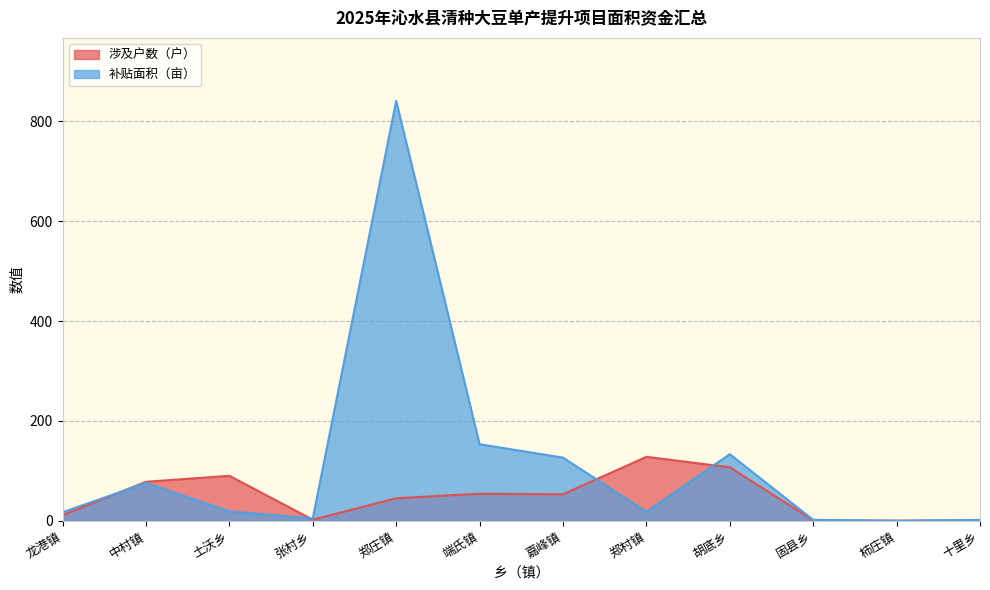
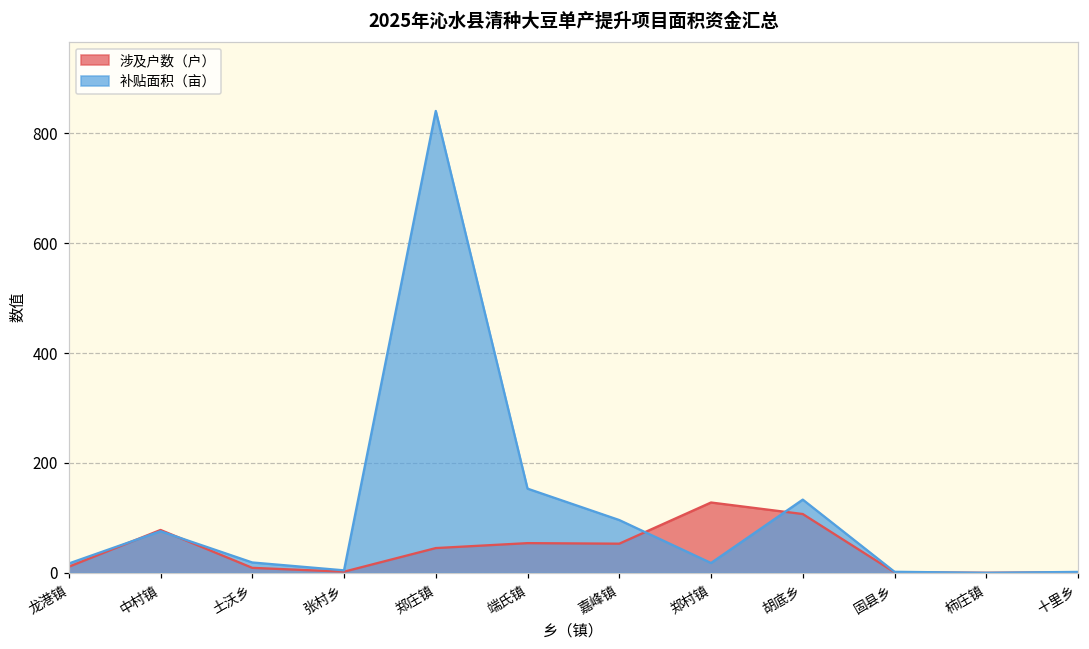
  {
    "涉及户数（户）": {
      "龙港镇": 10,
-     "土沃乡": 90,
+     "土沃乡": 10,
      "郑庄镇": 50,
      "端氏镇": 50,
      "嘉峰镇": 50,
      "郑村镇": 130,
      "胡底乡": 110
    },
    "补贴面积（亩）": {
      "龙港镇": 20,
      "土沃乡": 20,
      "郑庄镇": 840,
      "端氏镇": 150,
-     "嘉峰镇": 130,
+     "嘉峰镇": 100,
      "郑村镇": 20,
      "胡底乡": 130
    }
  }
